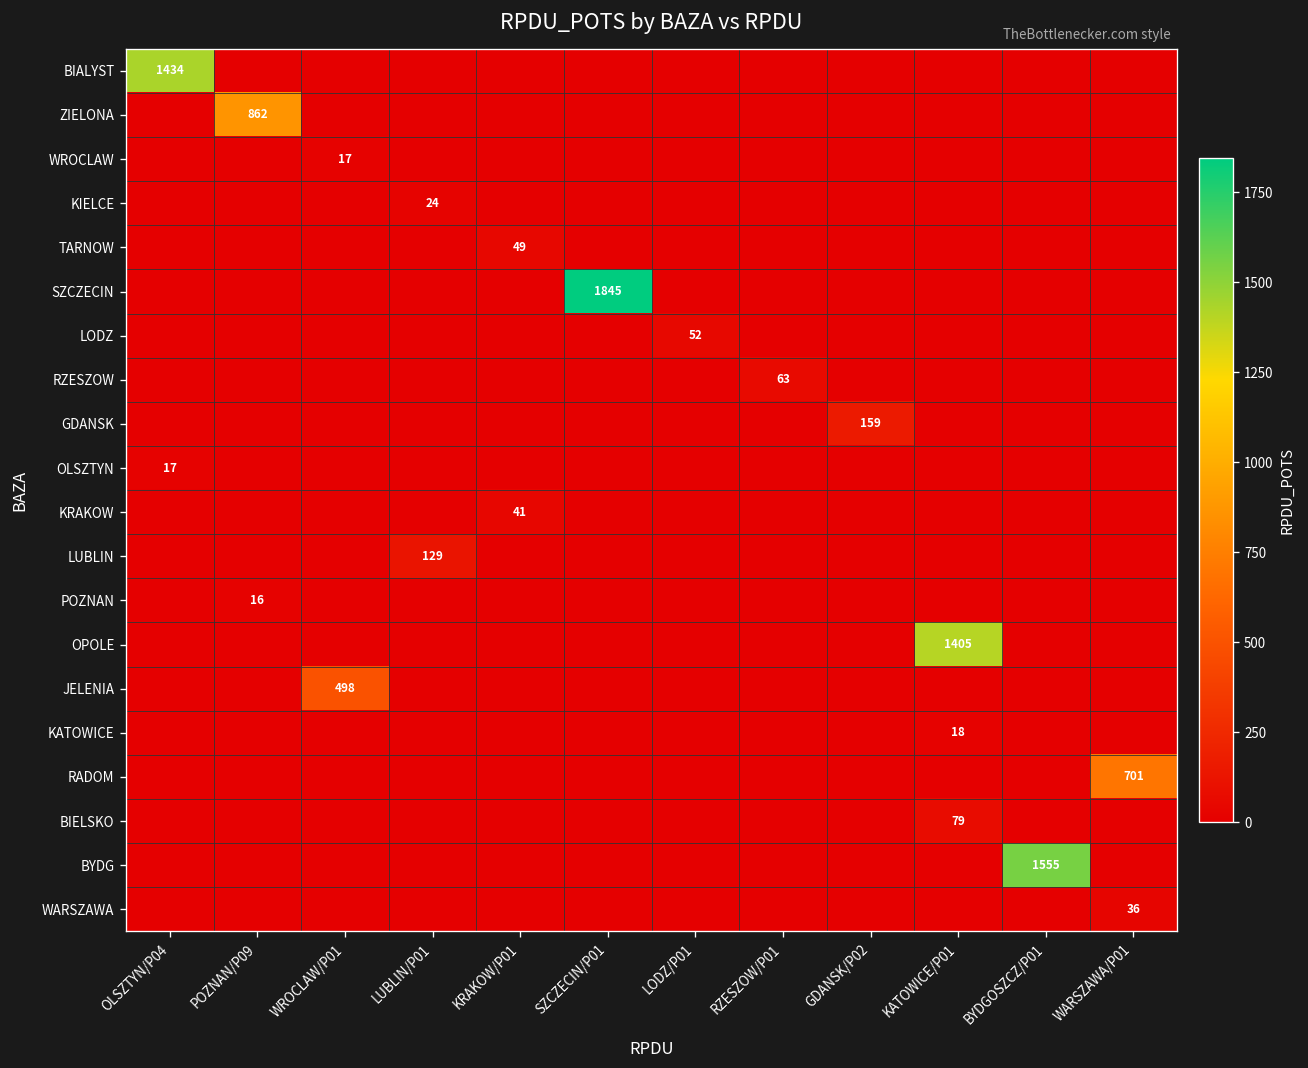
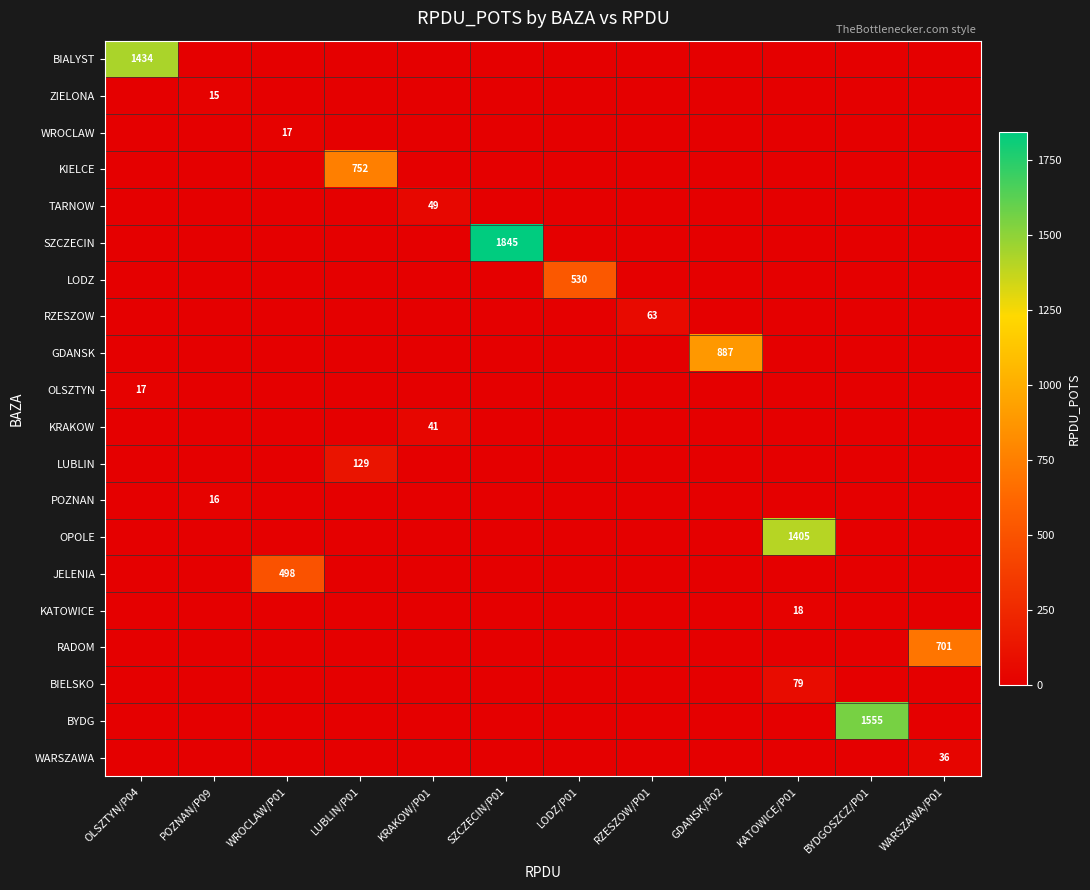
  {
    "BIALYST": {
      "OLSZTYN/P04": 1434
    },
    "ZIELONA": {
-     "POZNAN/P09": 862
+     "POZNAN/P09": 15
    },
    "WROCLAW": {
      "WROCLAW/P01": 17
    },
    "KIELCE": {
-     "LUBLIN/P01": 24
+     "LUBLIN/P01": 752
    },
    "TARNOW": {
      "KRAKOW/P01": 49
    },
    "SZCZECIN": {
      "SZCZECIN/P01": 1845
    },
    "LODZ": {
-     "LODZ/P01": 52
+     "LODZ/P01": 530
    },
    "RZESZOW": {
      "RZESZOW/P01": 63
    },
    "GDANSK": {
-     "GDANSK/P02": 159
+     "GDANSK/P02": 887
    },
    "OLSZTYN": {
      "OLSZTYN/P04": 17
    },
    "KRAKOW": {
      "KRAKOW/P01": 41
    },
    "LUBLIN": {
      "LUBLIN/P01": 129
    },
    "POZNAN": {
      "POZNAN/P09": 16
    },
    "OPOLE": {
      "KATOWICE/P01": 1405
    },
    "JELENIA": {
      "WROCLAW/P01": 498
    },
    "KATOWICE": {
      "KATOWICE/P01": 18
    },
    "RADOM": {
      "WARSZAWA/P01": 701
    },
    "BIELSKO": {
      "KATOWICE/P01": 79
    },
    "BYDG": {
      "BYDGOSZCZ/P01": 1555
    },
    "WARSZAWA": {
      "WARSZAWA/P01": 36
    }
  }
